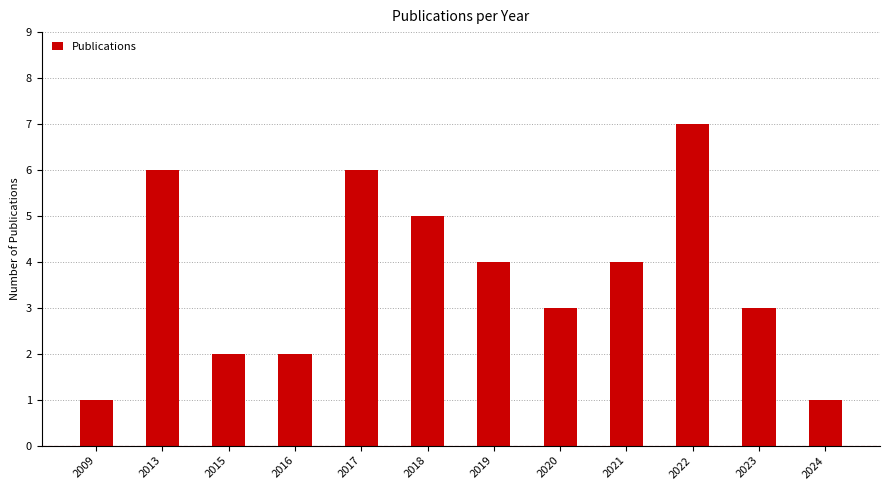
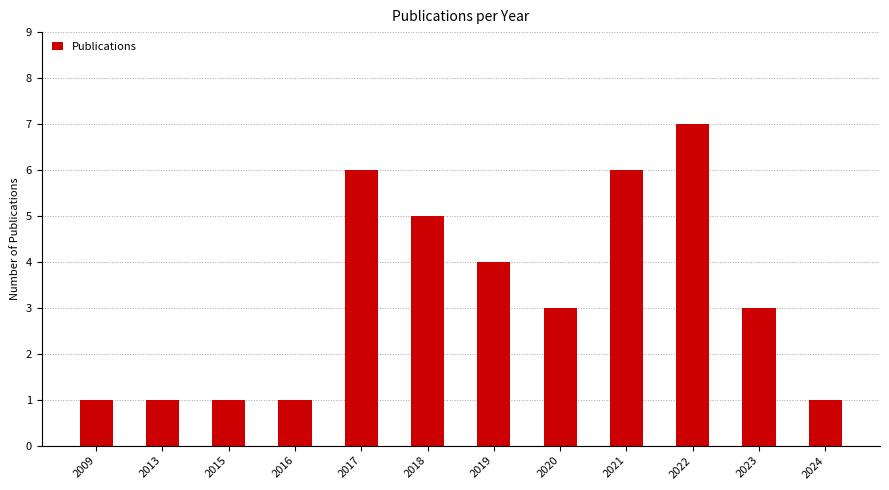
  {
    "2009": 1,
-   "2013": 6,
-   "2015": 2,
-   "2016": 2,
+   "2013": 1,
+   "2015": 1,
+   "2016": 1,
    "2017": 6,
    "2018": 5,
    "2019": 4,
    "2020": 3,
-   "2021": 4,
+   "2021": 6,
    "2022": 7,
    "2023": 3,
    "2024": 1
  }
